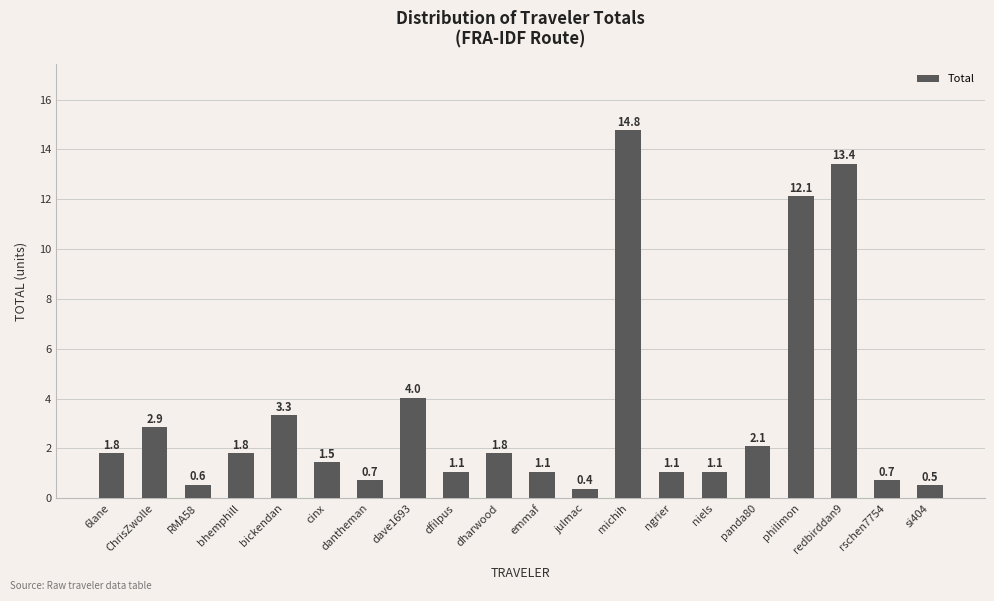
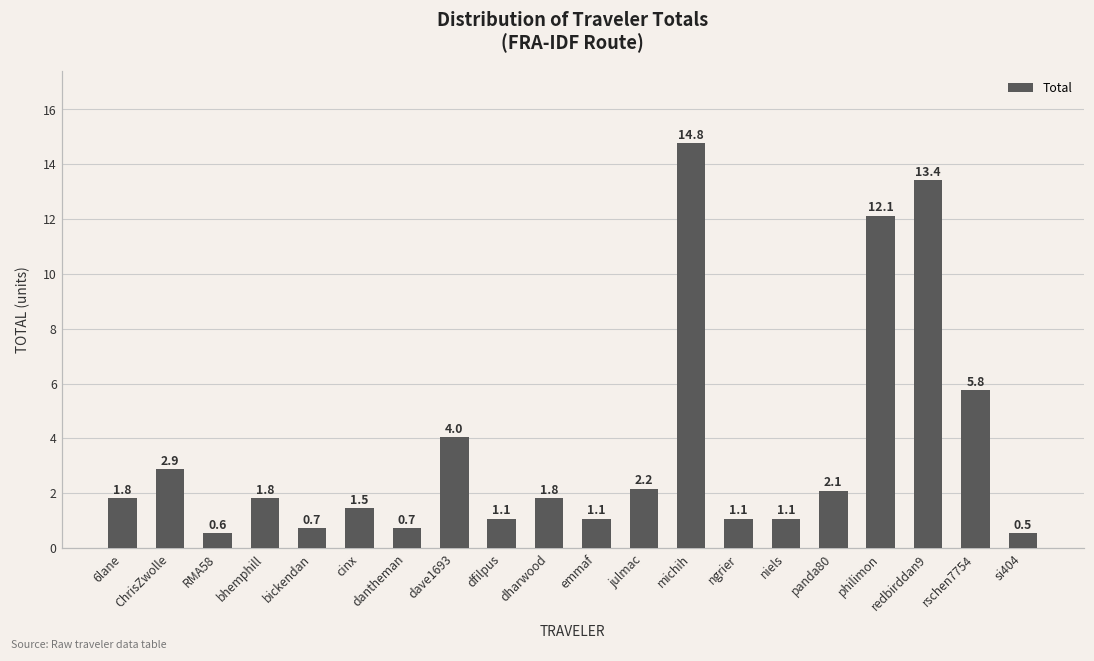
  {
    "6lane": 1.8,
    "ChrisZwolle": 2.9,
    "RMA58": 0.6,
    "bhemphill": 1.8,
-   "bickendan": 3.3,
+   "bickendan": 0.7,
    "cinx": 1.5,
    "dantheman": 0.7,
    "dave1693": 4.0,
    "dfilpus": 1.1,
    "dharwood": 1.8,
    "emmaf": 1.1,
-   "julmac": 0.4,
+   "julmac": 2.2,
    "michih": 14.8,
    "ngrier": 1.1,
    "niels": 1.1,
    "panda80": 2.1,
    "philimon": 12.1,
    "redbirddan9": 13.4,
-   "rschen7754": 0.7,
+   "rschen7754": 5.8,
    "si404": 0.5
  }
